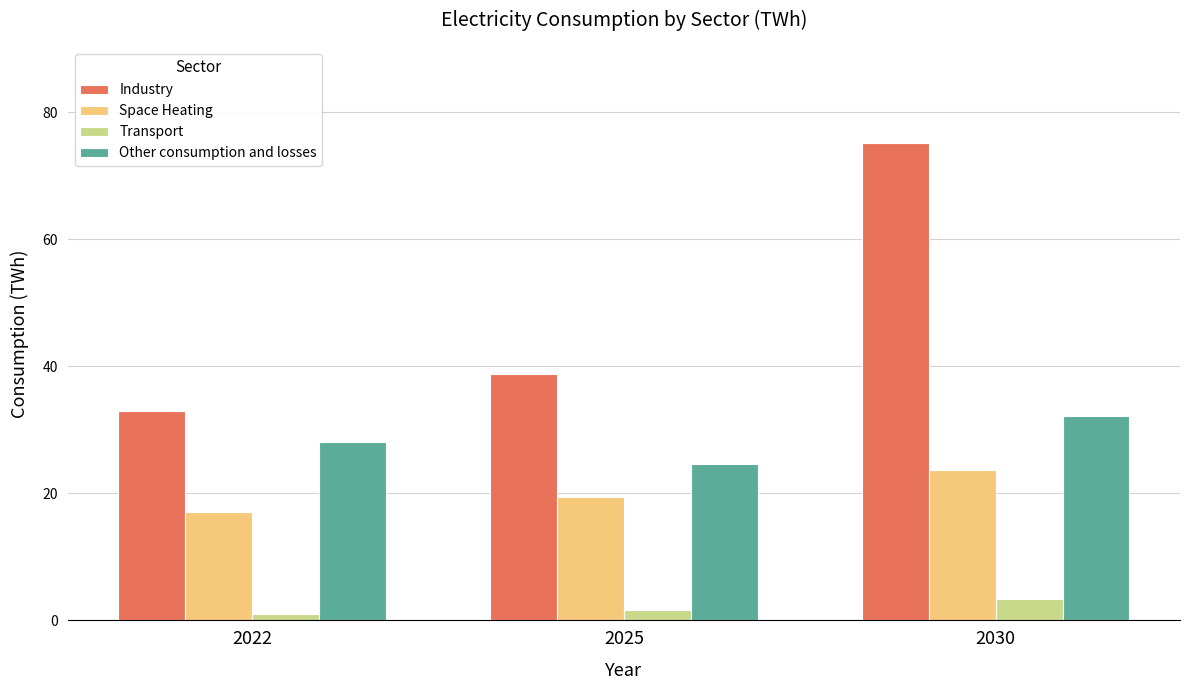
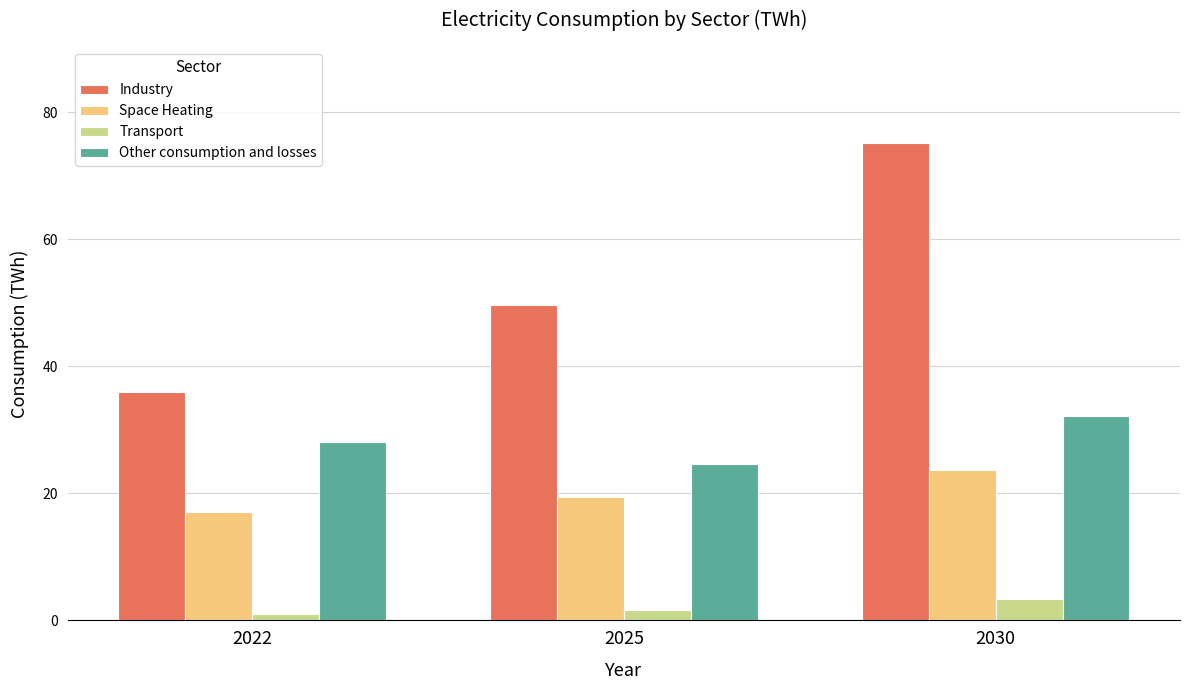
  {
    "Industry": {
-     "2022": 33,
-     "2025": 39,
+     "2022": 36,
+     "2025": 50,
      "2030": 75
    },
    "Other consumption and losses": {
      "2022": 28,
      "2025": 25,
      "2030": 32
    }
  }
